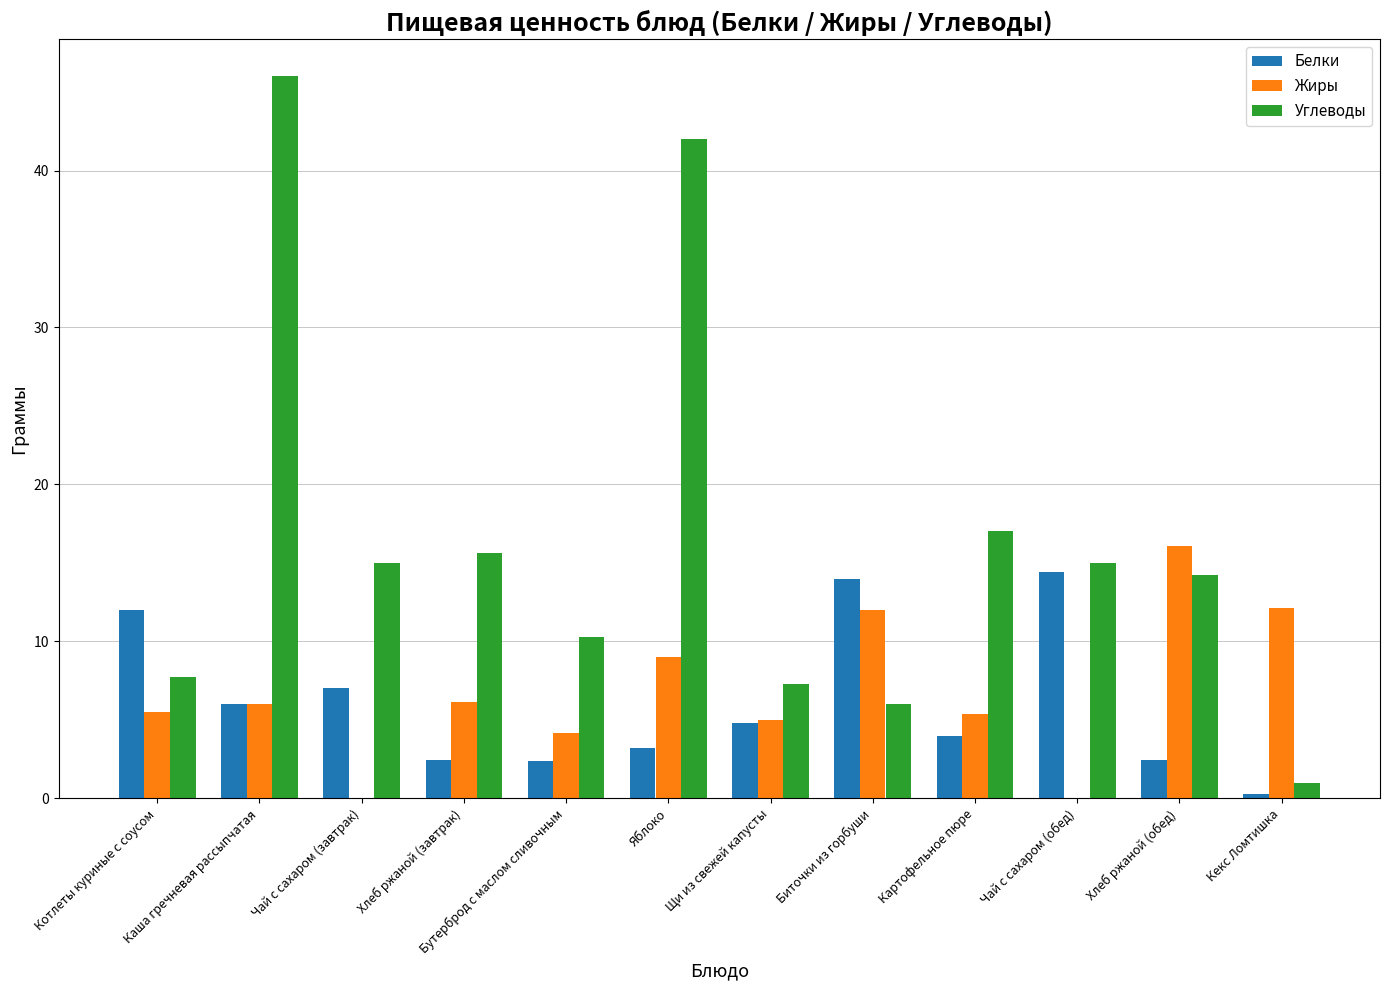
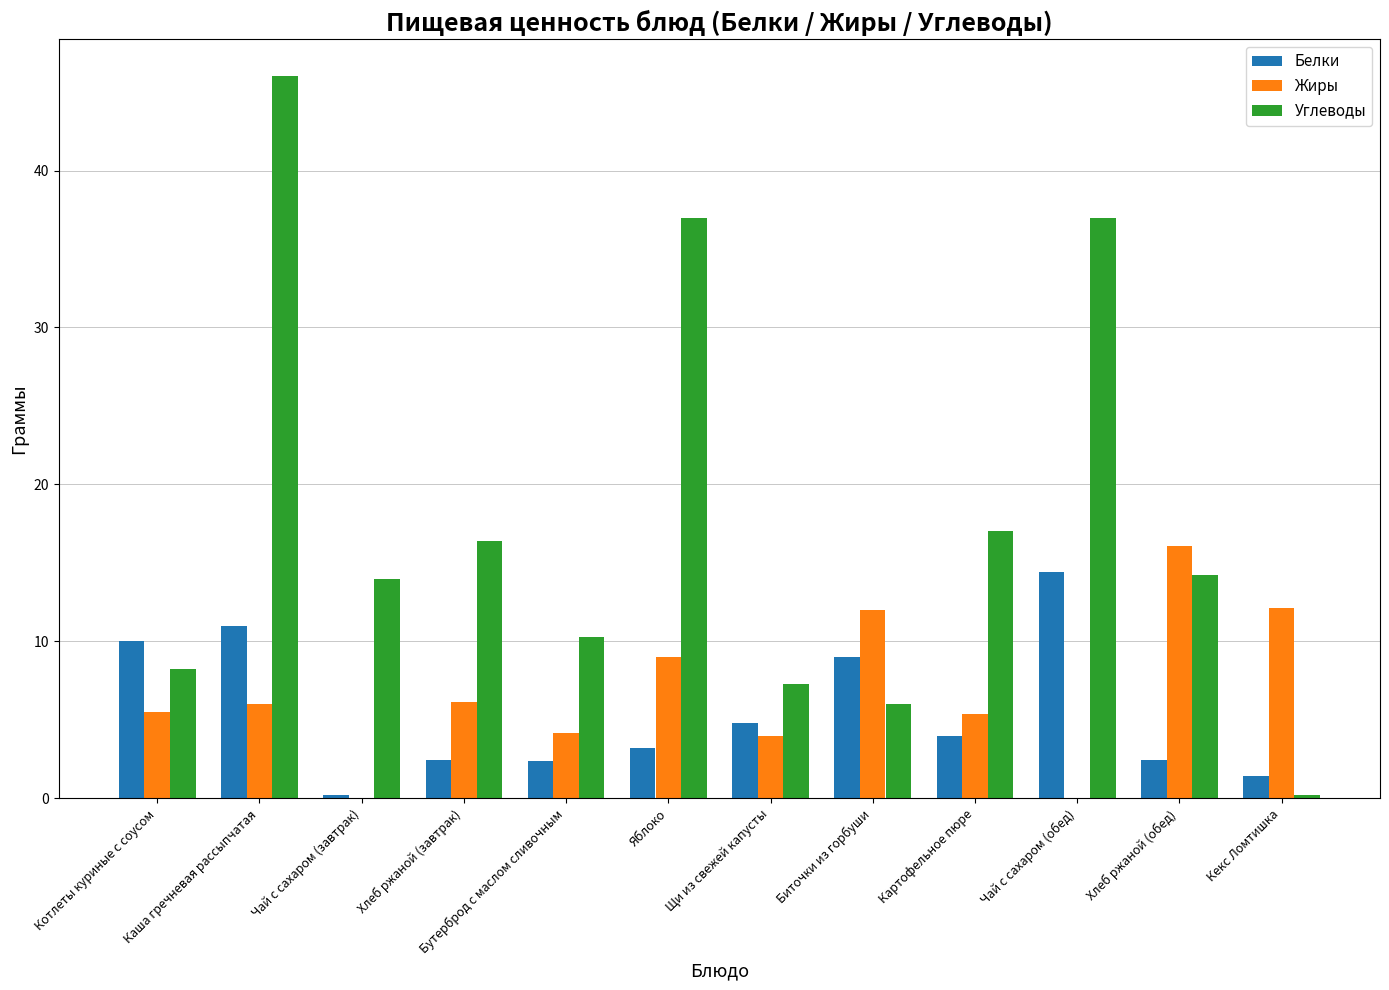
  {
    "Белки": {
-     "Котлеты куриные с соусом": 12,
-     "Каша гречневая рассыпчатая": 6,
-     "Чай с сахаром (завтрак)": 7.0,
+     "Котлеты куриные с соусом": 10,
+     "Каша гречневая рассыпчатая": 11,
+     "Чай с сахаром (завтрак)": 0.2,
      "Хлеб ржаной (завтрак)": 2.4,
      "Бутерброд с маслом сливочным": 2.4,
      "Яблоко": 3.2,
      "Щи из свежей капусты": 4.8,
-     "Биточки из горбуши": 14,
+     "Биточки из горбуши": 9,
      "Картофельное пюре": 4.0,
      "Чай с сахаром (обед)": 14.4,
      "Хлеб ржаной (обед)": 2.4,
-     "Кекс Ломтишка": 0.3
+     "Кекс Ломтишка": 1.4
    },
    "Жиры": {
      "Котлеты куриные с соусом": 5.5,
      "Каша гречневая рассыпчатая": 6,
      "Чай с сахаром (завтрак)": 0,
      "Хлеб ржаной (завтрак)": 6,
      "Бутерброд с маслом сливочным": 4.2,
      "Яблоко": 9,
-     "Щи из свежей капусты": 5,
+     "Щи из свежей капусты": 4,
      "Биточки из горбуши": 12,
      "Картофельное пюре": 5.4,
      "Чай с сахаром (обед)": 0,
      "Хлеб ржаной (обед)": 16,
      "Кекс Ломтишка": 12
    },
    "Углеводы": {
-     "Котлеты куриные с соусом": 7.7,
+     "Котлеты куриные с соусом": 8.2,
      "Каша гречневая рассыпчатая": 46.1,
-     "Чай с сахаром (завтрак)": 15,
-     "Хлеб ржаной (завтрак)": 15.6,
+     "Чай с сахаром (завтрак)": 14,
+     "Хлеб ржаной (завтрак)": 16.4,
      "Бутерброд с маслом сливочным": 10.3,
-     "Яблоко": 42,
+     "Яблоко": 37,
      "Щи из свежей капусты": 7.3,
      "Биточки из горбуши": 6.0,
      "Картофельное пюре": 17.0,
-     "Чай с сахаром (обед)": 15,
+     "Чай с сахаром (обед)": 37,
      "Хлеб ржаной (обед)": 14.2,
-     "Кекс Ломтишка": 1.0
+     "Кекс Ломтишка": 0.2
    }
  }
